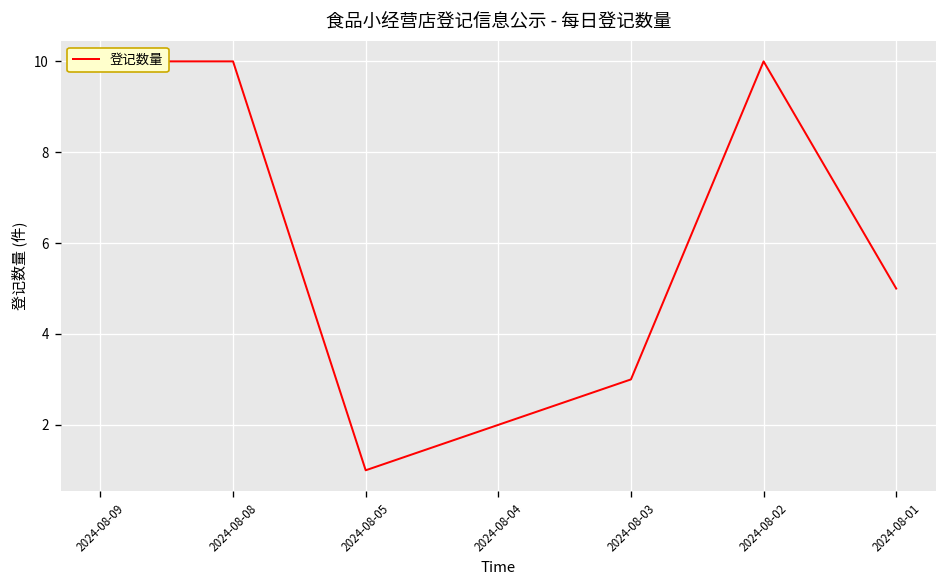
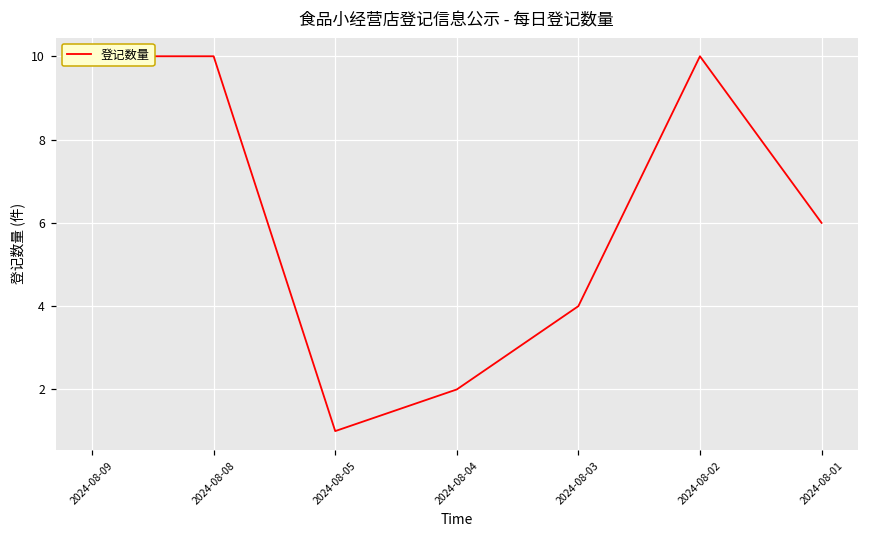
  {
    "2024-08-08": 10,
    "2024-08-05": 1,
    "2024-08-04": 2,
-   "2024-08-03": 3,
+   "2024-08-03": 4,
    "2024-08-02": 10,
-   "2024-08-01": 5
+   "2024-08-01": 6
  }
